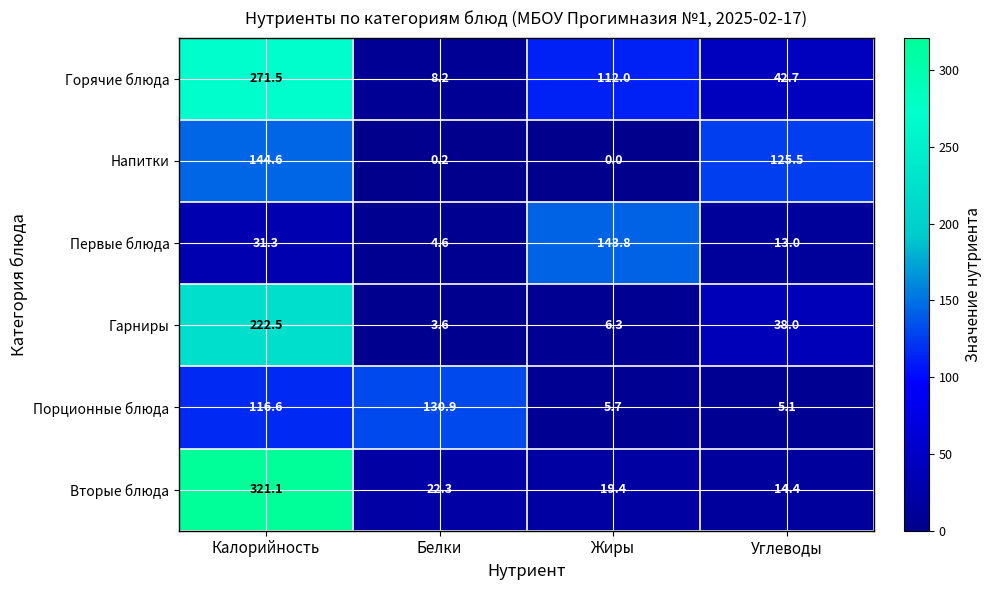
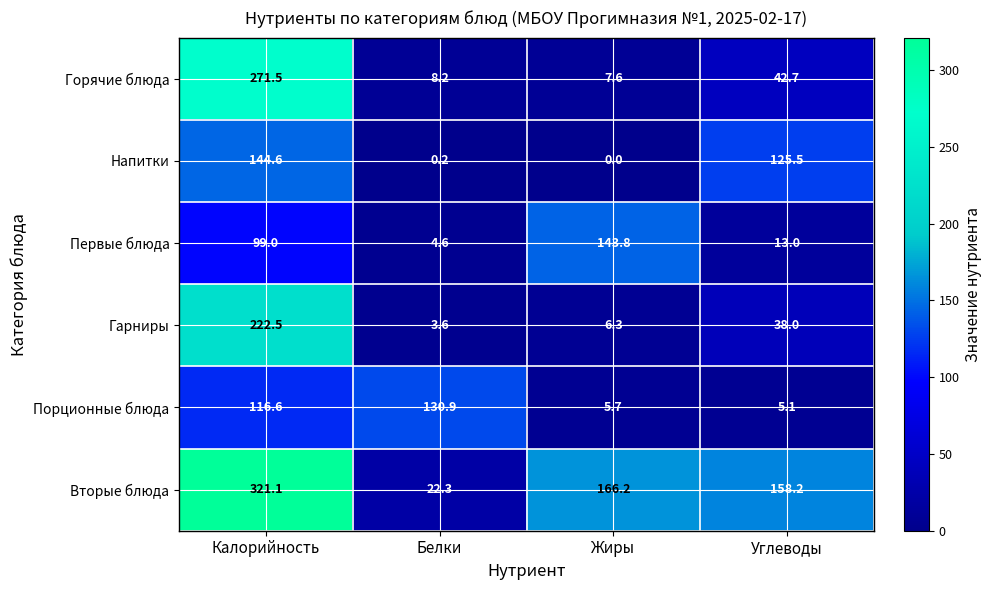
  {
    "Горячие блюда": {
      "Калорийность": 271.5,
      "Белки": 8.2,
-     "Жиры": 112.0,
+     "Жиры": 7.6,
      "Углеводы": 42.7
    },
    "Напитки": {
      "Калорийность": 144.6,
      "Белки": 0.2,
      "Жиры": 0.0,
      "Углеводы": 125.5
    },
    "Первые блюда": {
-     "Калорийность": 31.3,
+     "Калорийность": 99.0,
      "Белки": 4.6,
      "Жиры": 143.8,
      "Углеводы": 13.0
    },
    "Гарниры": {
      "Калорийность": 222.5,
      "Белки": 3.6,
      "Жиры": 6.3,
      "Углеводы": 38.0
    },
    "Порционные блюда": {
      "Калорийность": 116.6,
      "Белки": 130.9,
      "Жиры": 5.7,
      "Углеводы": 5.1
    },
    "Вторые блюда": {
      "Калорийность": 321.1,
      "Белки": 22.3,
-     "Жиры": 19.4,
-     "Углеводы": 14.4
+     "Жиры": 166.2,
+     "Углеводы": 158.2
    }
  }
